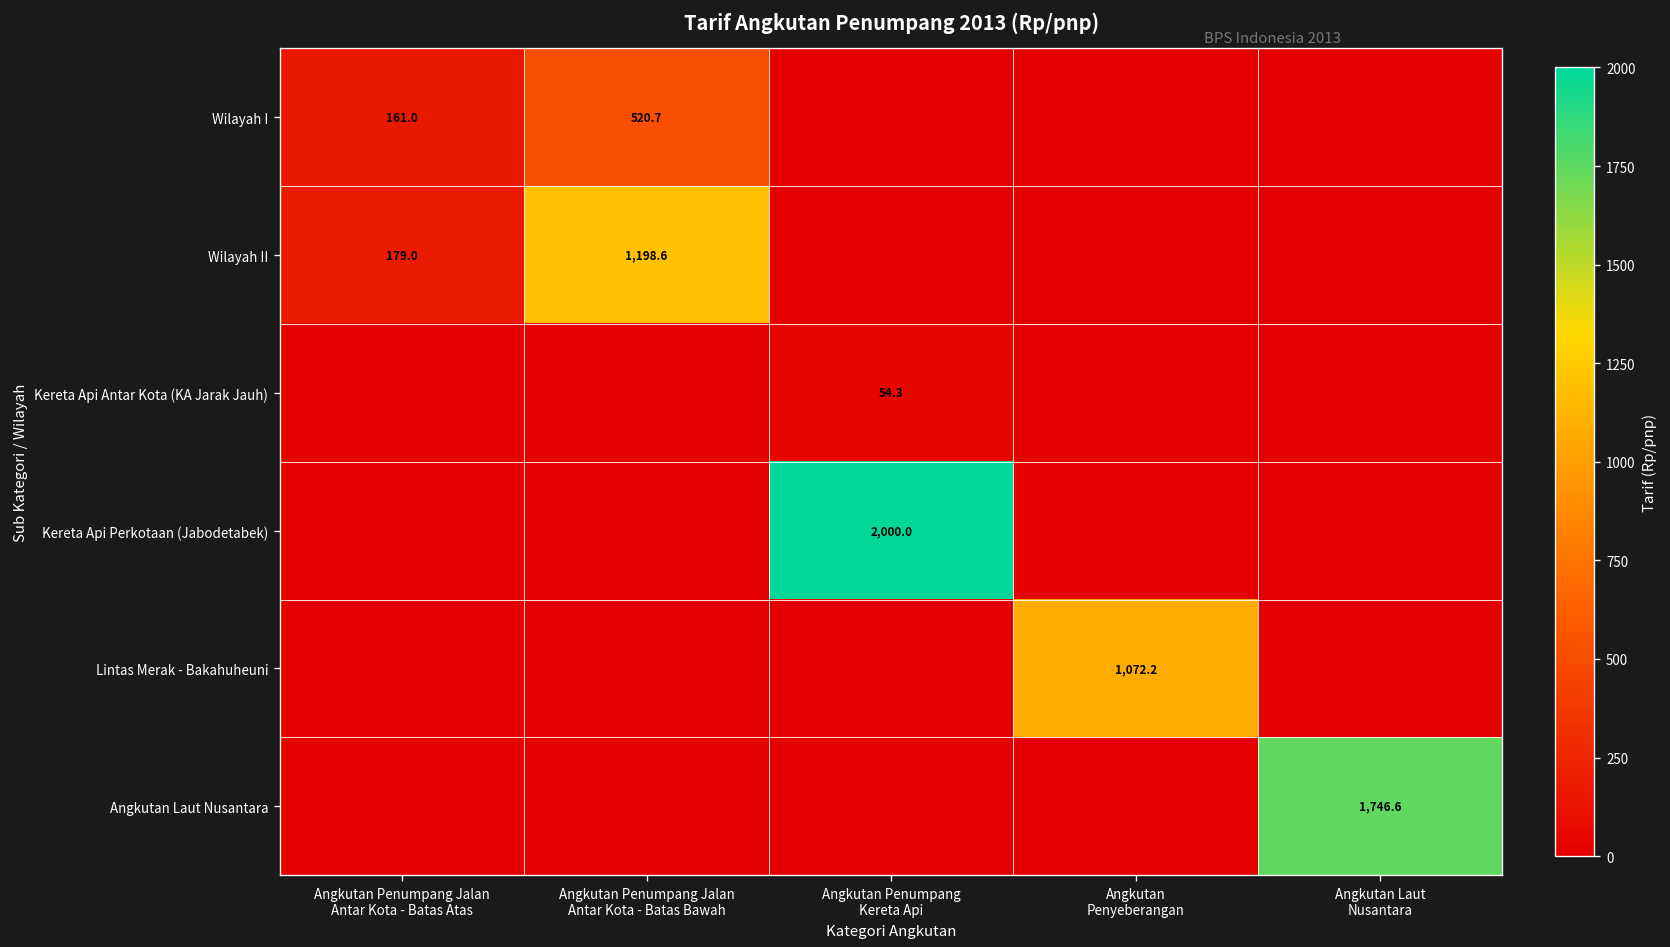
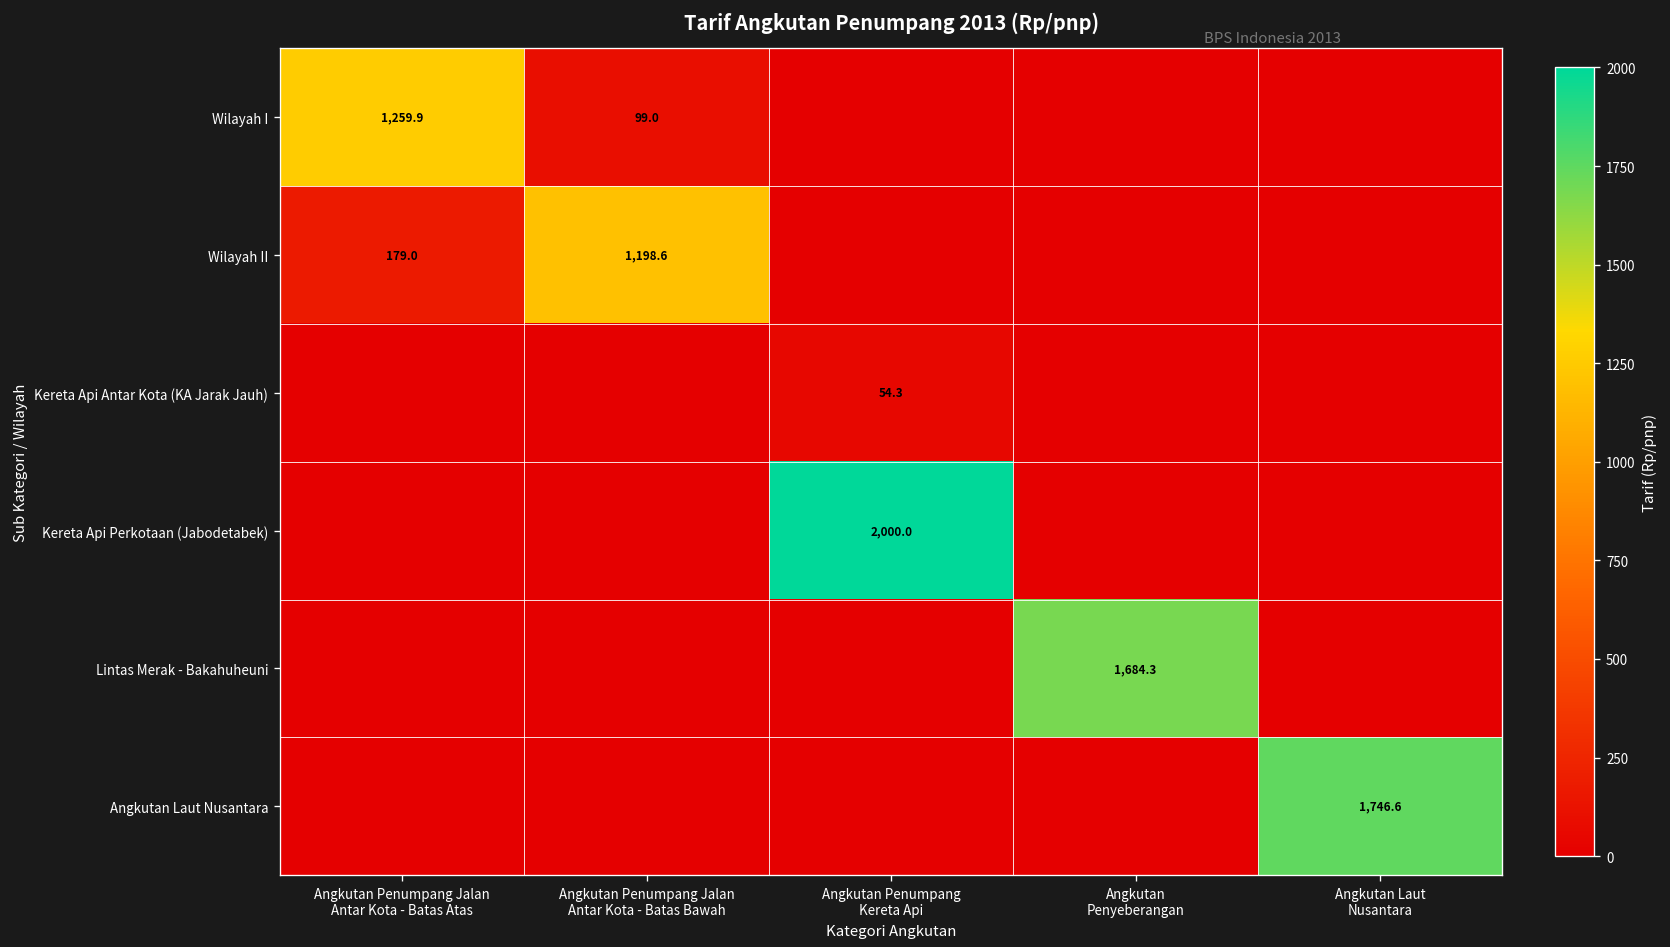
  {
    "Wilayah I": {
-     "Angkutan Penumpang Jalan Antar Kota - Batas Atas": "161.0",
-     "Angkutan Penumpang Jalan Antar Kota - Batas Bawah": "520.7"
+     "Angkutan Penumpang Jalan Antar Kota - Batas Atas": "1,259.9",
+     "Angkutan Penumpang Jalan Antar Kota - Batas Bawah": "99.0"
    },
    "Wilayah II": {
      "Angkutan Penumpang Jalan Antar Kota - Batas Atas": "179.0",
      "Angkutan Penumpang Jalan Antar Kota - Batas Bawah": "1,198.6"
    },
    "Kereta Api Antar Kota (KA Jarak Jauh)": {
      "Angkutan Penumpang Kereta Api": "54.3"
    },
    "Kereta Api Perkotaan (Jabodetabek)": {
      "Angkutan Penumpang Kereta Api": "2,000.0"
    },
    "Lintas Merak - Bakahuheuni": {
-     "Angkutan Penyeberangan": "1,072.2"
+     "Angkutan Penyeberangan": "1,684.3"
    },
    "Angkutan Laut Nusantara": {
      "Angkutan Laut Nusantara": "1,746.6"
    }
  }
